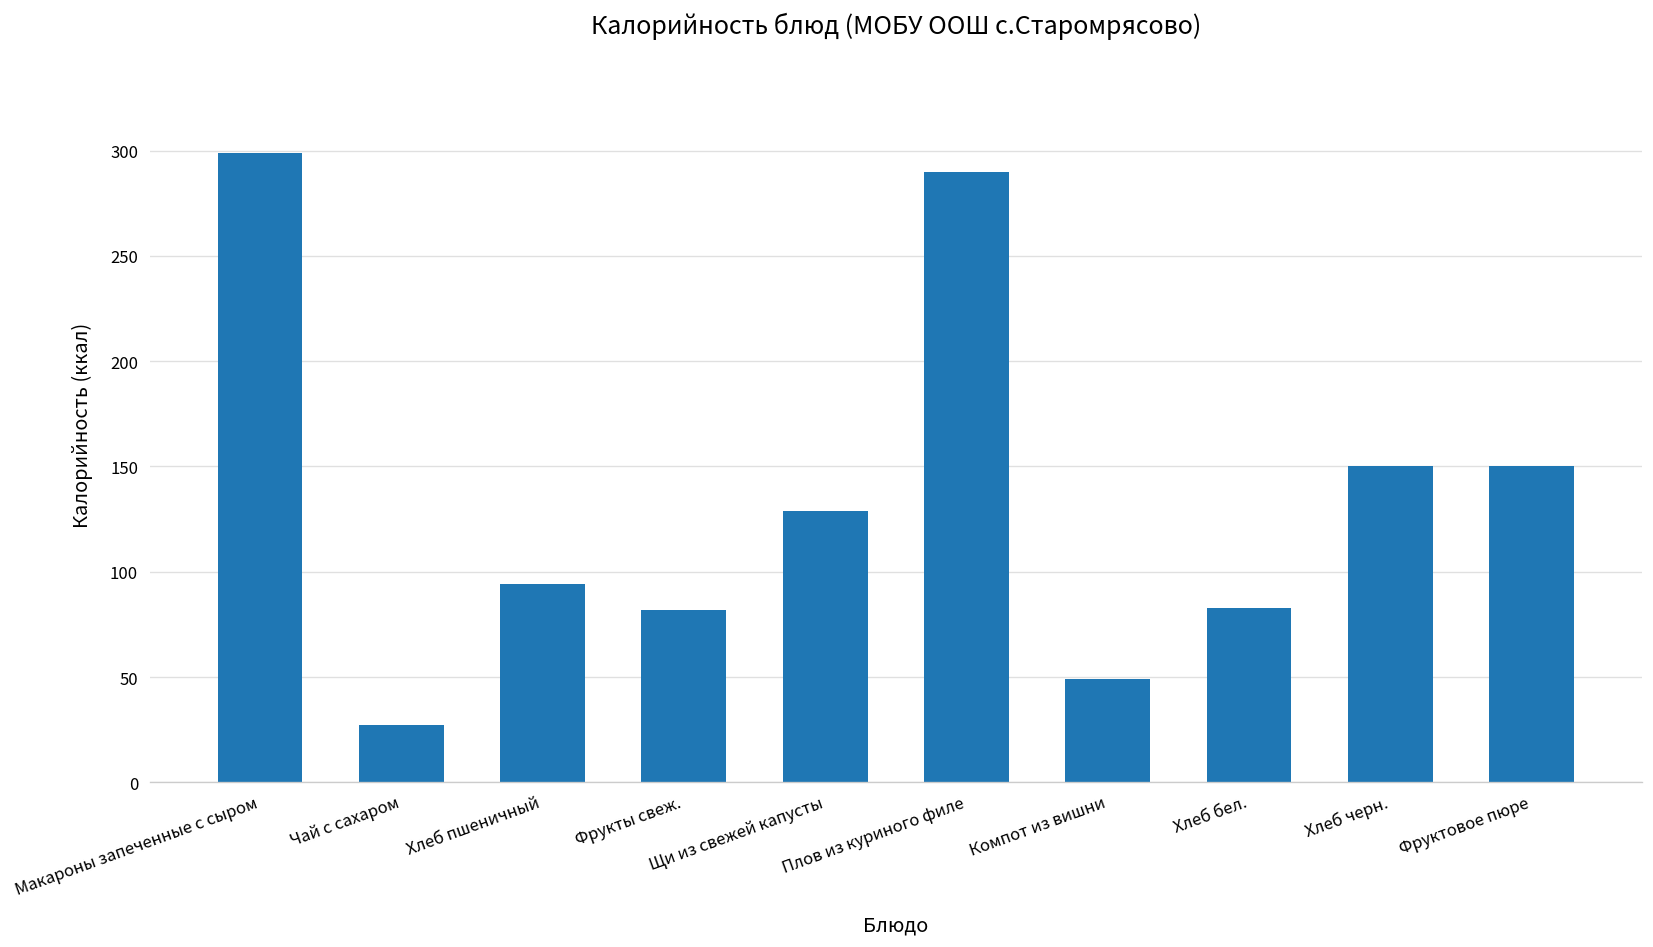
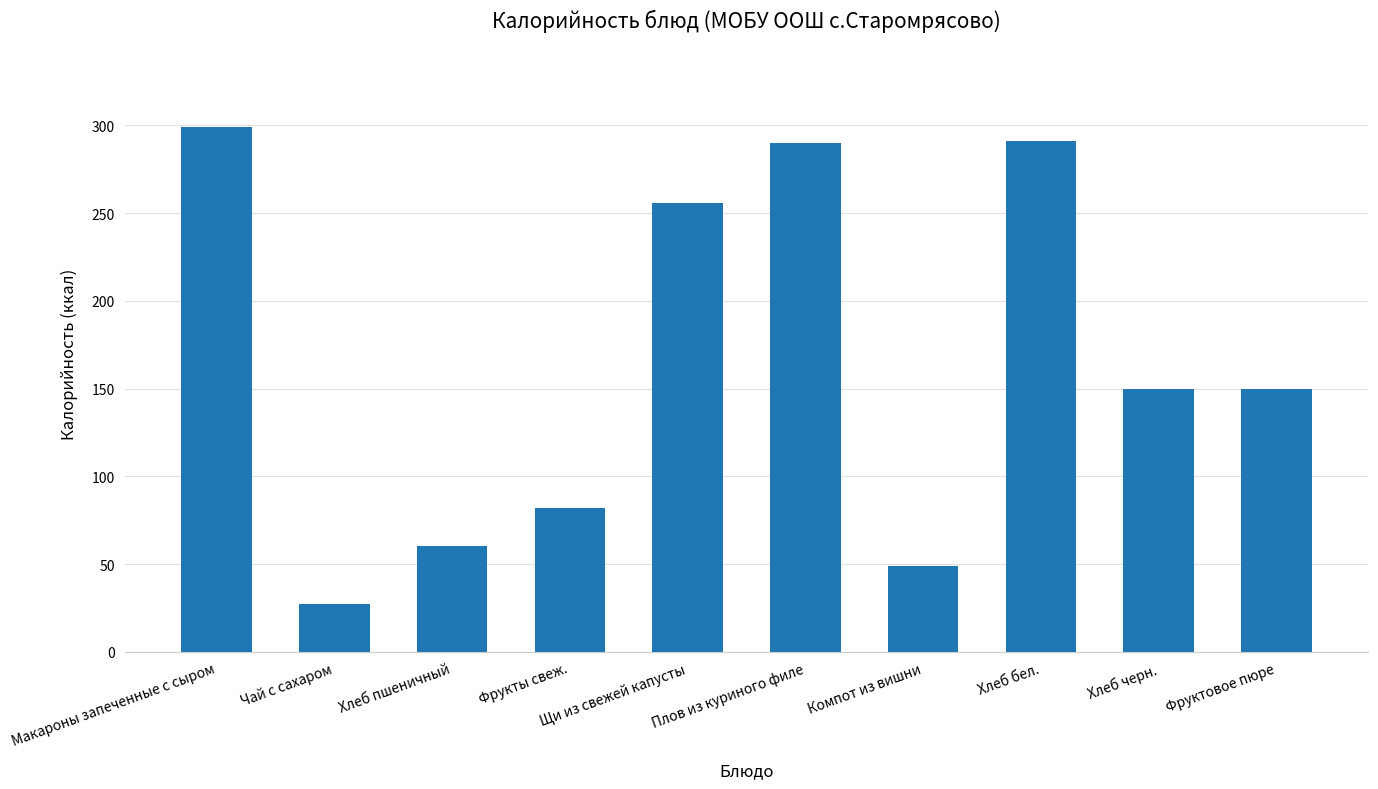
  {
    "Макароны запеченные с сыром": 299,
    "Чай с сахаром": 27,
-   "Хлеб пшеничный": 94,
+   "Хлеб пшеничный": 60,
    "Фрукты свеж.": 82,
-   "Щи из свежей капусты": 129,
+   "Щи из свежей капусты": 256,
    "Плов из куриного филе": 290,
    "Компот из вишни": 49,
-   "Хлеб бел.": 83,
+   "Хлеб бел.": 291,
    "Хлеб черн.": 150,
    "Фруктовое пюре": 150
  }
